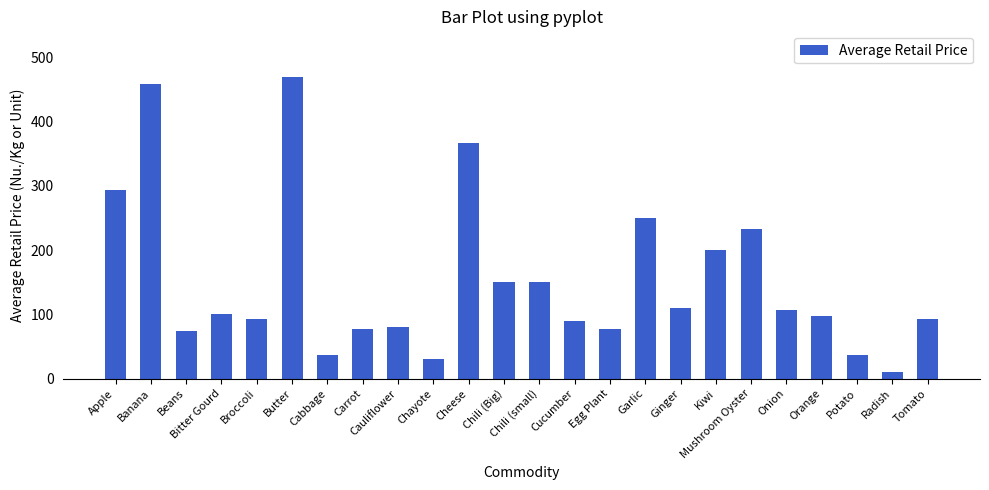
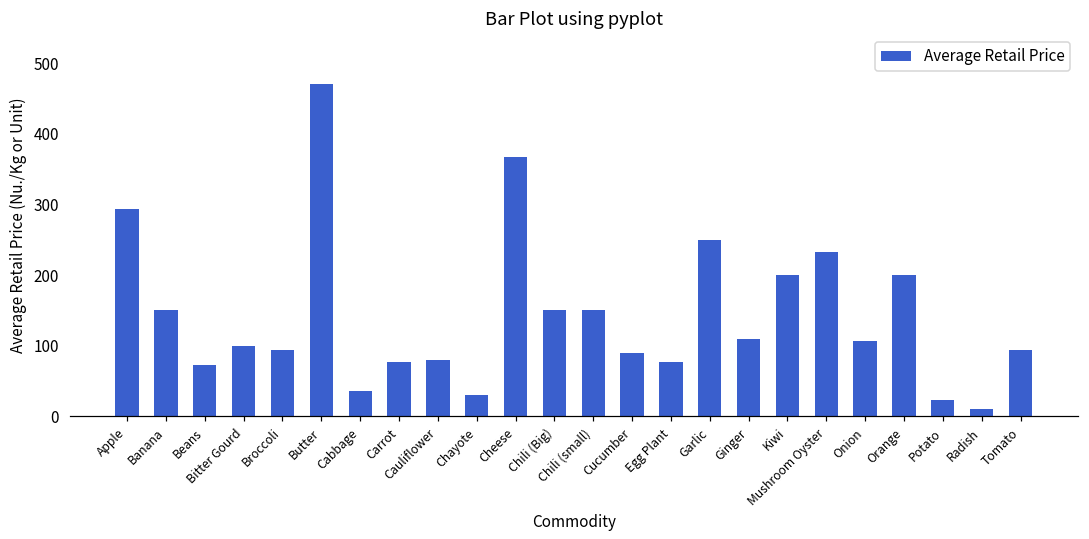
  {
    "Apple": 290,
-   "Banana": 460,
+   "Banana": 150,
    "Beans": 70,
    "Bitter Gourd": 100,
    "Broccoli": 90,
    "Butter": 470,
    "Cabbage": 40,
    "Carrot": 80,
    "Cauliflower": 80,
    "Chayote": 30,
    "Cheese": 370,
    "Chili (Big)": 150,
    "Chili (small)": 150,
    "Cucumber": 90,
    "Egg Plant": 80,
    "Garlic": 250,
    "Ginger": 110,
    "Kiwi": 200,
    "Mushroom Oyster": 230,
    "Onion": 110,
-   "Orange": 100,
-   "Potato": 40,
+   "Orange": 200,
+   "Potato": 20,
    "Radish": 10,
    "Tomato": 90
  }
